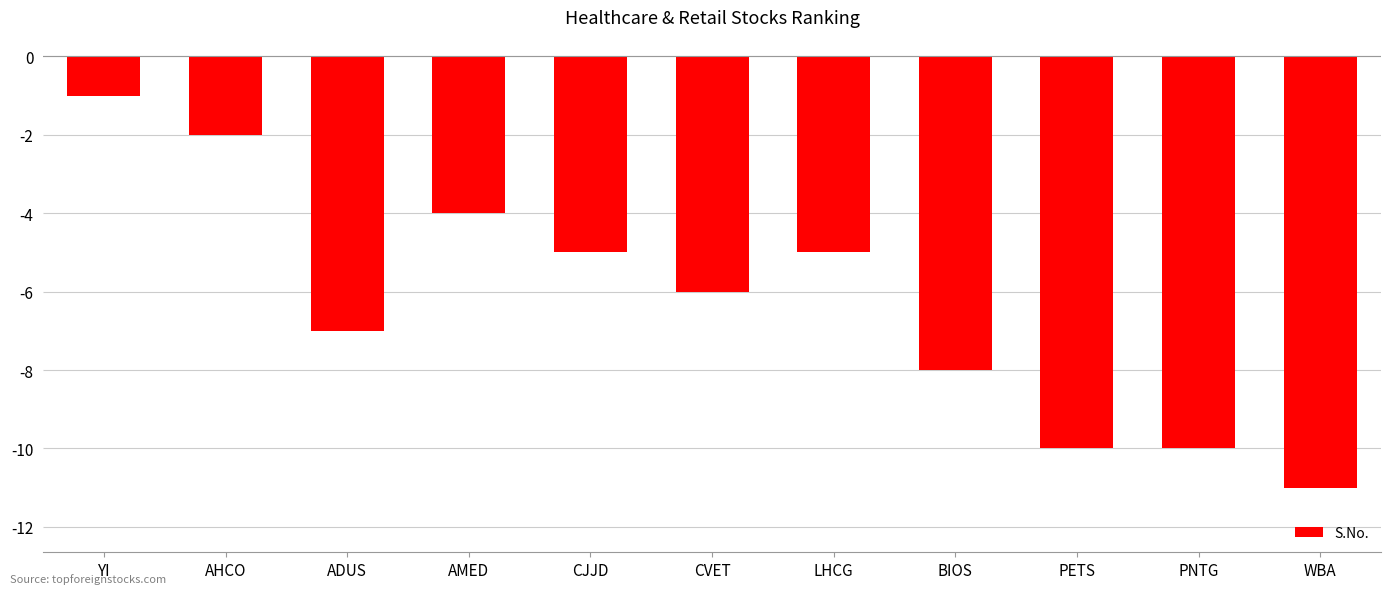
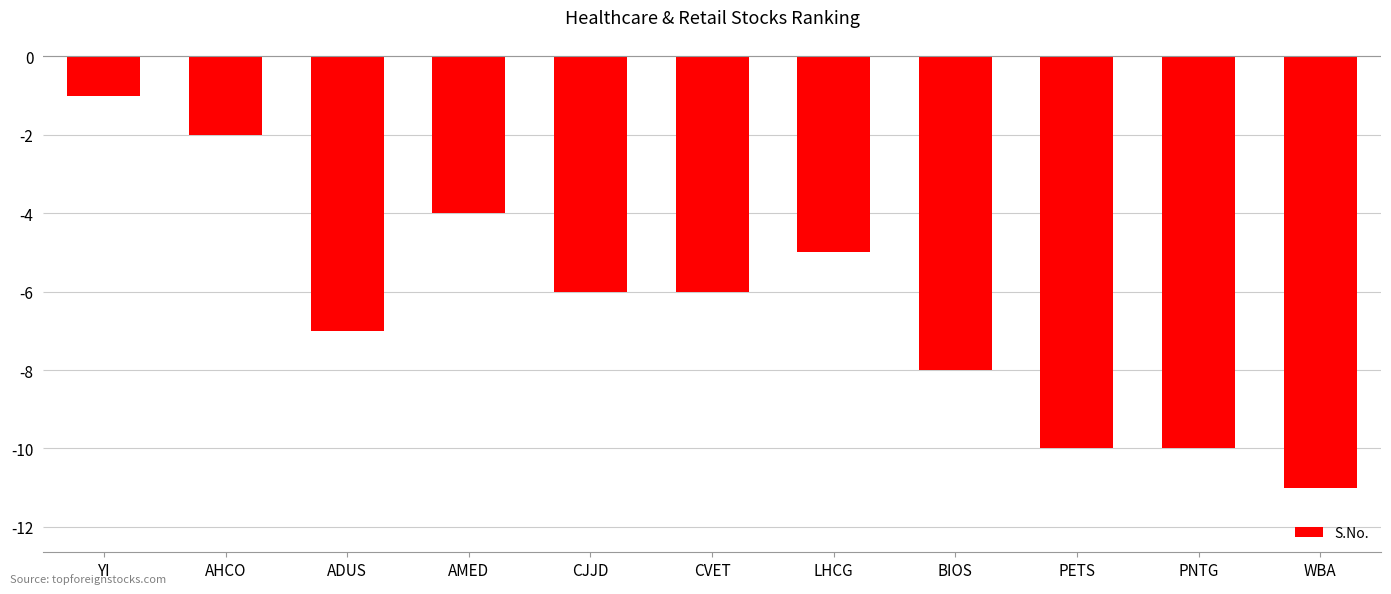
  {
    "YI": -1.0,
    "AHCO": -2.0,
    "ADUS": -7.0,
    "AMED": -4.0,
-   "CJJD": -5.0,
+   "CJJD": -6.0,
    "CVET": -6.0,
    "LHCG": -5.0,
    "BIOS": -8.0,
    "PETS": -10.0,
    "PNTG": -10.0,
    "WBA": -11.0
  }
